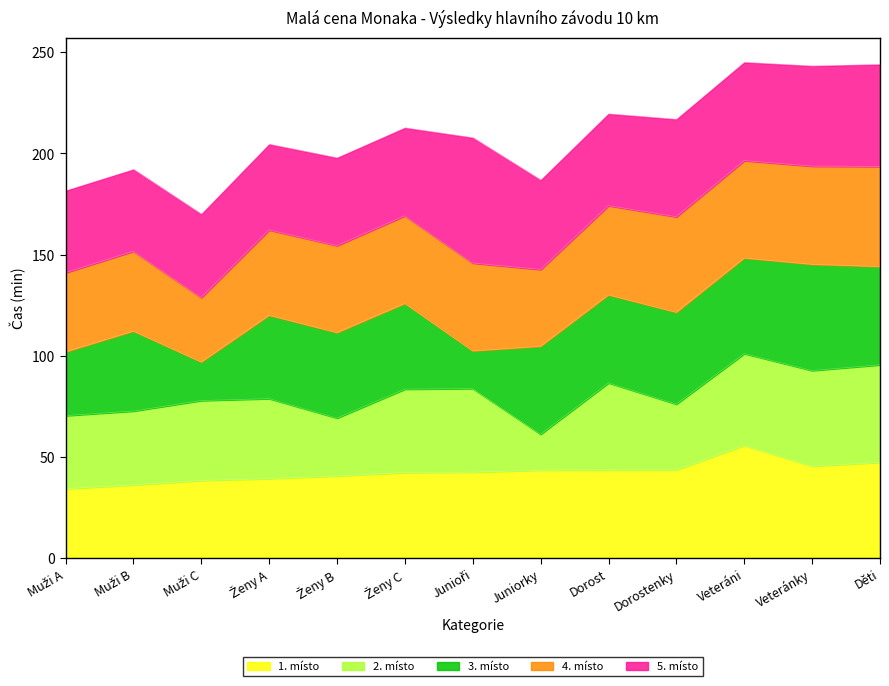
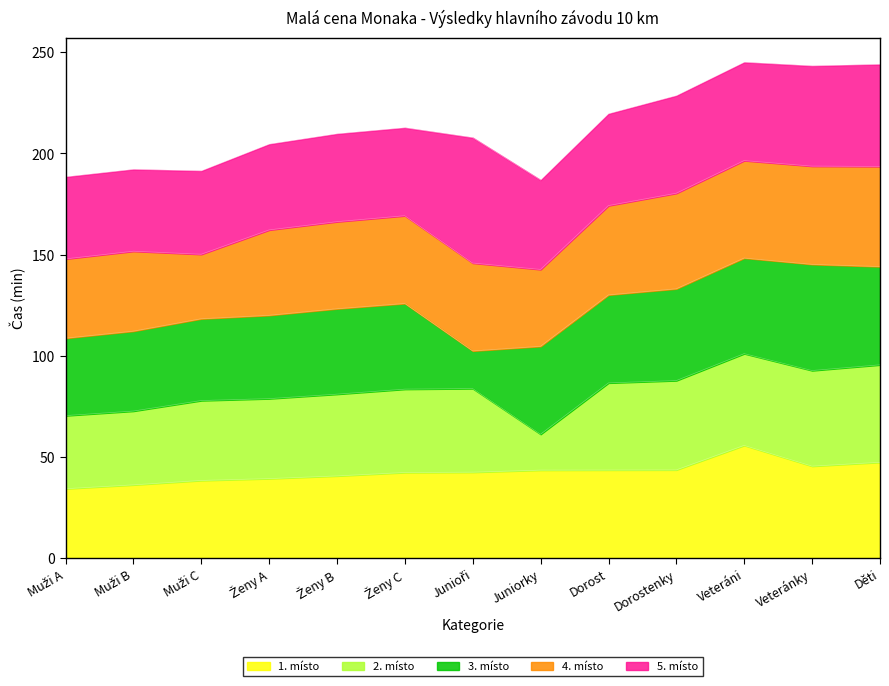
  {
    "1. místo": {
      "Muži A": 34,
      "Muži B": 36,
      "Muži C": 38,
      "Ženy A": 39,
      "Ženy B": 41,
      "Ženy C": 42,
      "Junioři": 42,
      "Juniorky": 43,
      "Dorost": 43,
      "Dorostenky": 44,
      "Veteráni": 56,
      "Veteránky": 45,
      "Děti": 47
    },
    "2. místo": {
      "Muži A": 36,
      "Muži B": 36,
      "Muži C": 40,
      "Ženy A": 40,
-     "Ženy B": 29,
+     "Ženy B": 40,
      "Ženy C": 41,
      "Junioři": 41,
      "Juniorky": 18,
      "Dorost": 43,
-     "Dorostenky": 33,
+     "Dorostenky": 44,
      "Veteráni": 45,
      "Veteránky": 47,
      "Děti": 48
    },
    "3. místo": {
-     "Muži A": 31,
+     "Muži A": 38,
      "Muži B": 40,
-     "Muži C": 19,
+     "Muži C": 40,
      "Ženy A": 41,
      "Ženy B": 42,
      "Ženy C": 42,
      "Junioři": 19,
      "Juniorky": 43,
      "Dorost": 44,
      "Dorostenky": 45,
      "Veteráni": 47,
      "Veteránky": 52,
      "Děti": 49
    },
    "4. místo": {
      "Muži A": 39,
      "Muži B": 40,
      "Muži C": 32,
      "Ženy A": 42,
      "Ženy B": 43,
      "Ženy C": 43,
      "Junioři": 43,
      "Juniorky": 38,
      "Dorost": 44,
      "Dorostenky": 47,
      "Veteráni": 48,
      "Veteránky": 49,
      "Děti": 50
    },
    "5. místo": {
      "Muži A": 41,
      "Muži B": 40,
      "Muži C": 41,
      "Ženy A": 42,
      "Ženy B": 43,
      "Ženy C": 43,
      "Junioři": 62,
      "Juniorky": 44,
      "Dorost": 45,
      "Dorostenky": 48,
      "Veteráni": 49,
      "Veteránky": 50,
      "Děti": 50
    }
  }
